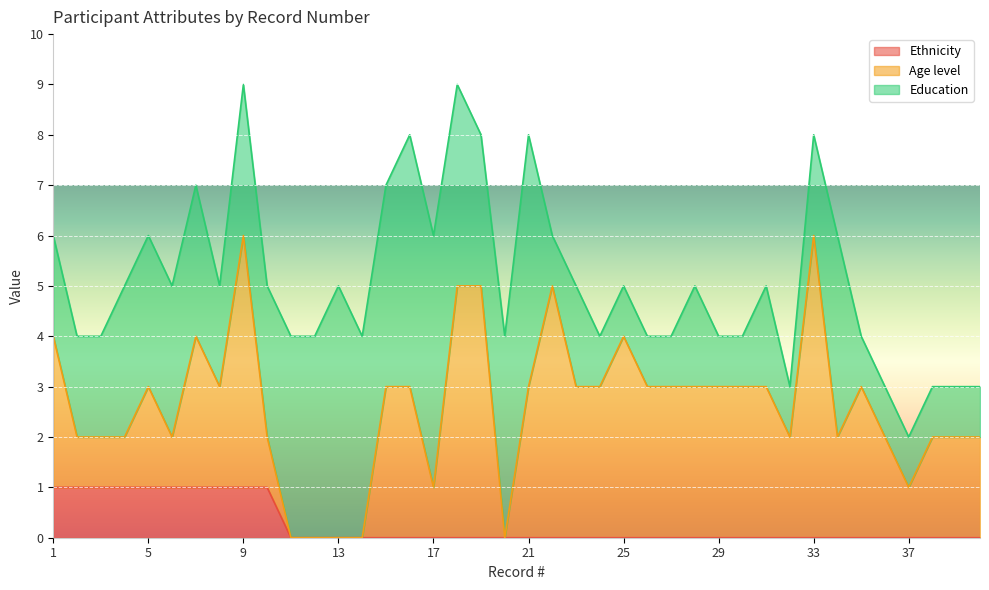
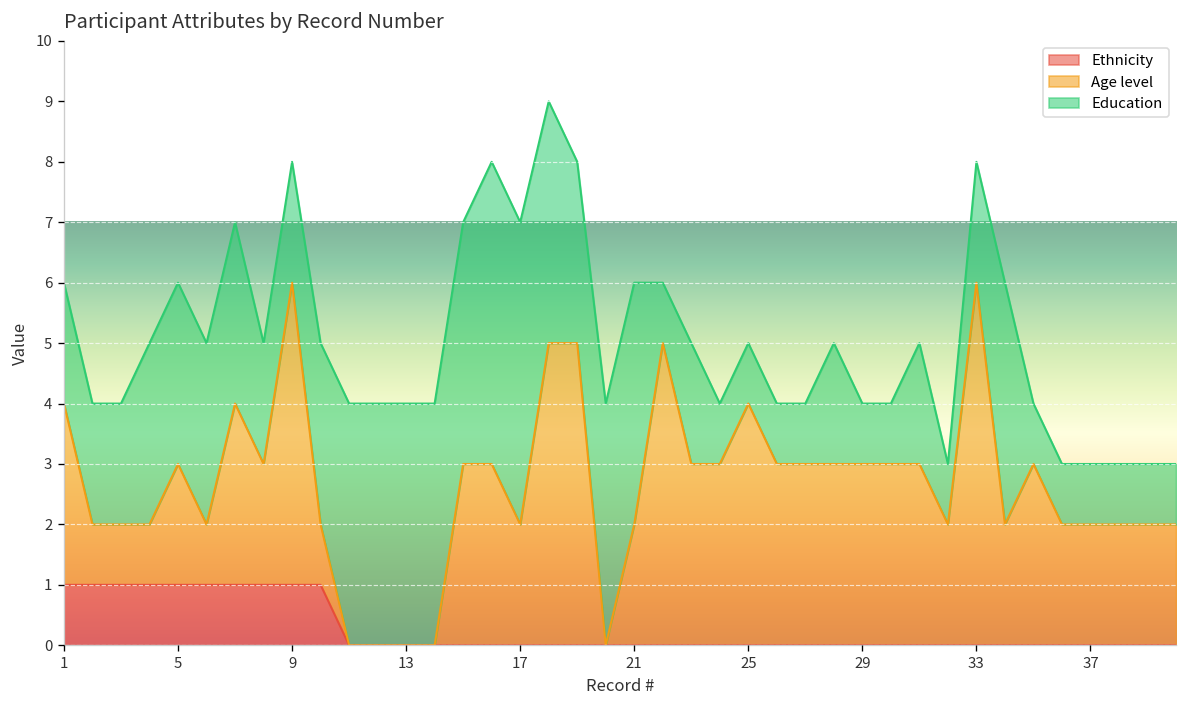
  {
    "Ethnicity": {
      "1": 1,
      "5": 1,
      "9": 1,
      "17": 0,
      "21": 0,
      "25": 0,
      "29": 0,
      "33": 0,
      "37": 0
    },
    "Age level": {
      "1": 4,
      "5": 3,
      "9": 6,
-     "17": 1,
-     "21": 3,
+     "17": 2,
+     "21": 2,
      "25": 4,
      "29": 3,
      "33": 6,
-     "37": 1
+     "37": 2
    },
    "Education": {
      "1": 2,
      "5": 3,
-     "9": 3,
-     "13": 5,
+     "9": 2,
+     "13": 4,
      "17": 5,
-     "21": 5,
+     "21": 4,
      "25": 1,
      "29": 1,
      "33": 2,
      "37": 1
    }
  }
